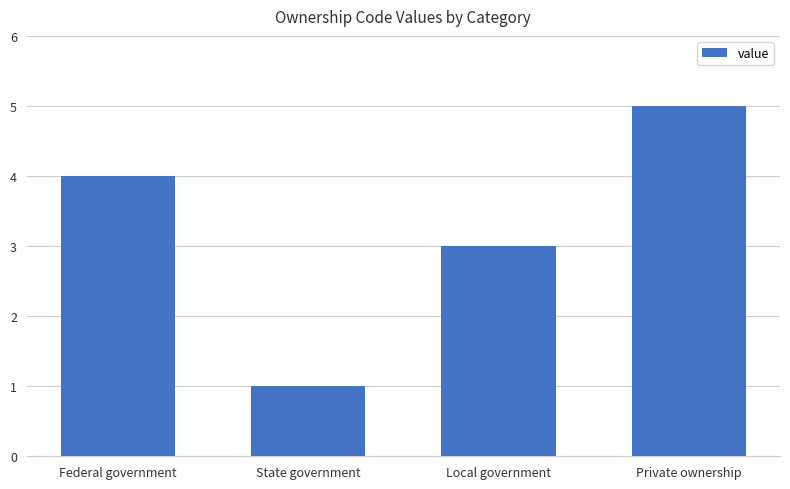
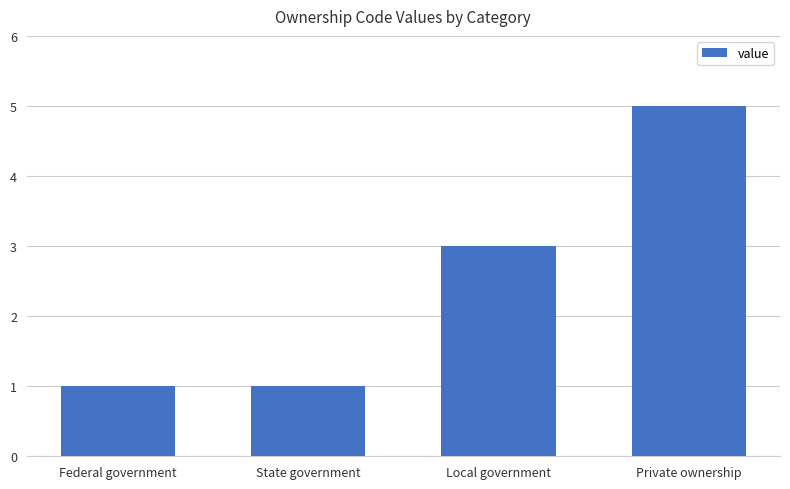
  {
-   "Federal government": 4,
+   "Federal government": 1,
    "State government": 1,
    "Local government": 3,
    "Private ownership": 5
  }
